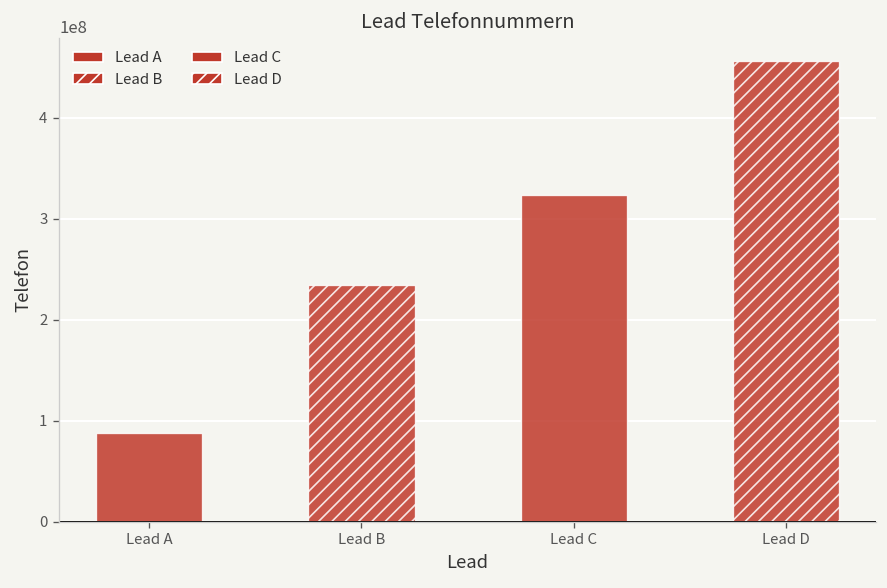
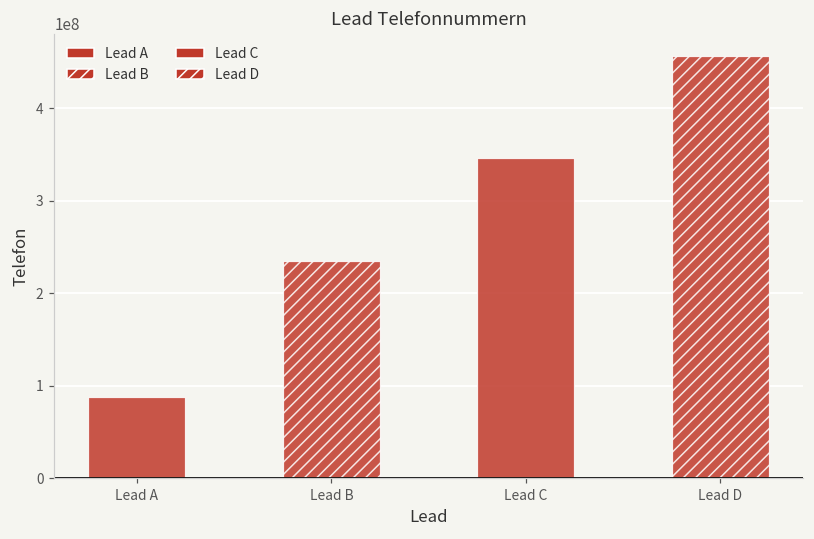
  {
    "Lead A": 90000000,
    "Lead B": 230000000,
-   "Lead C": 320000000,
+   "Lead C": 350000000,
    "Lead D": 460000000
  }
